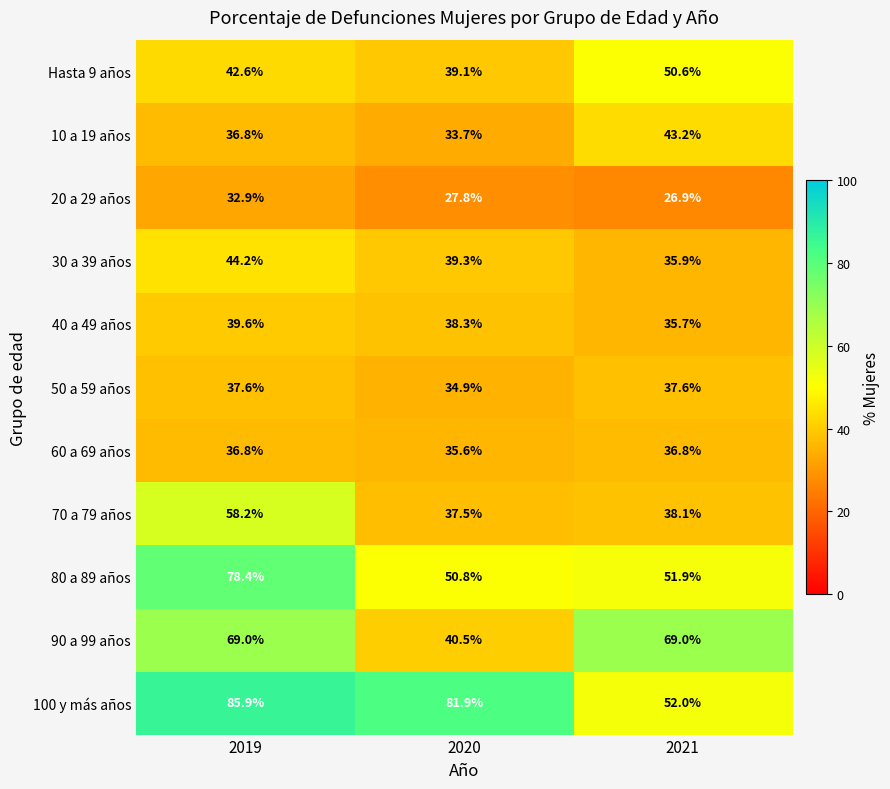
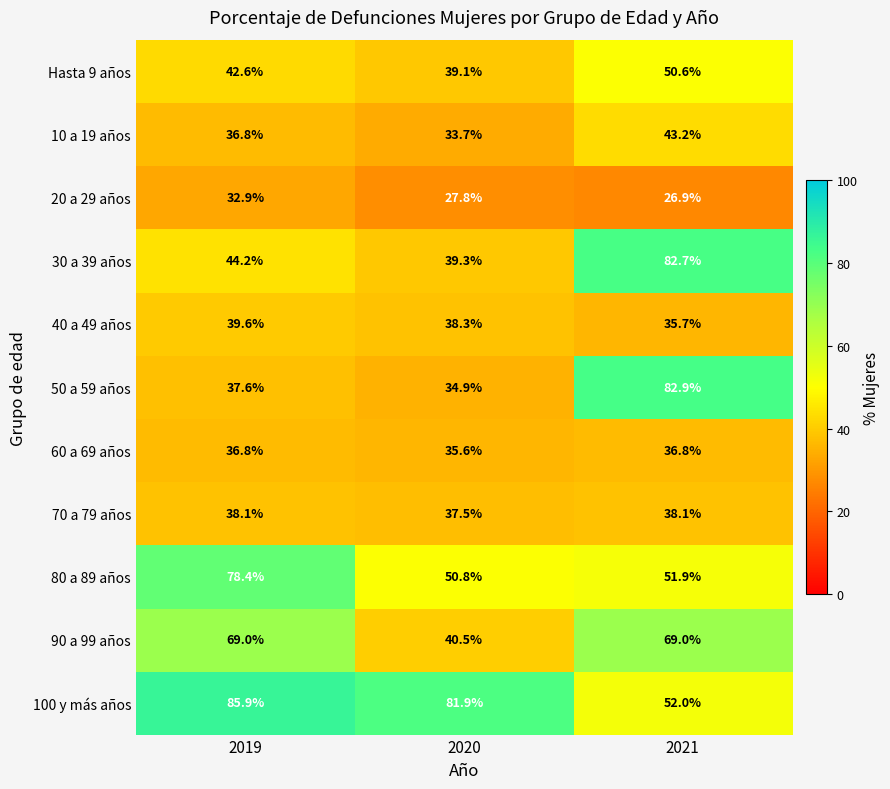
  {
    "Hasta 9 años": {
      "2019": "42.6%",
      "2020": "39.1%",
      "2021": "50.6%"
    },
    "10 a 19 años": {
      "2019": "36.8%",
      "2020": "33.7%",
      "2021": "43.2%"
    },
    "20 a 29 años": {
      "2019": "32.9%",
      "2020": "27.8%",
      "2021": "26.9%"
    },
    "30 a 39 años": {
      "2019": "44.2%",
      "2020": "39.3%",
-     "2021": "35.9%"
+     "2021": "82.7%"
    },
    "40 a 49 años": {
      "2019": "39.6%",
      "2020": "38.3%",
      "2021": "35.7%"
    },
    "50 a 59 años": {
      "2019": "37.6%",
      "2020": "34.9%",
-     "2021": "37.6%"
+     "2021": "82.9%"
    },
    "60 a 69 años": {
      "2019": "36.8%",
      "2020": "35.6%",
      "2021": "36.8%"
    },
    "70 a 79 años": {
-     "2019": "58.2%",
+     "2019": "38.1%",
      "2020": "37.5%",
      "2021": "38.1%"
    },
    "80 a 89 años": {
      "2019": "78.4%",
      "2020": "50.8%",
      "2021": "51.9%"
    },
    "90 a 99 años": {
      "2019": "69.0%",
      "2020": "40.5%",
      "2021": "69.0%"
    },
    "100 y más años": {
      "2019": "85.9%",
      "2020": "81.9%",
      "2021": "52.0%"
    }
  }
